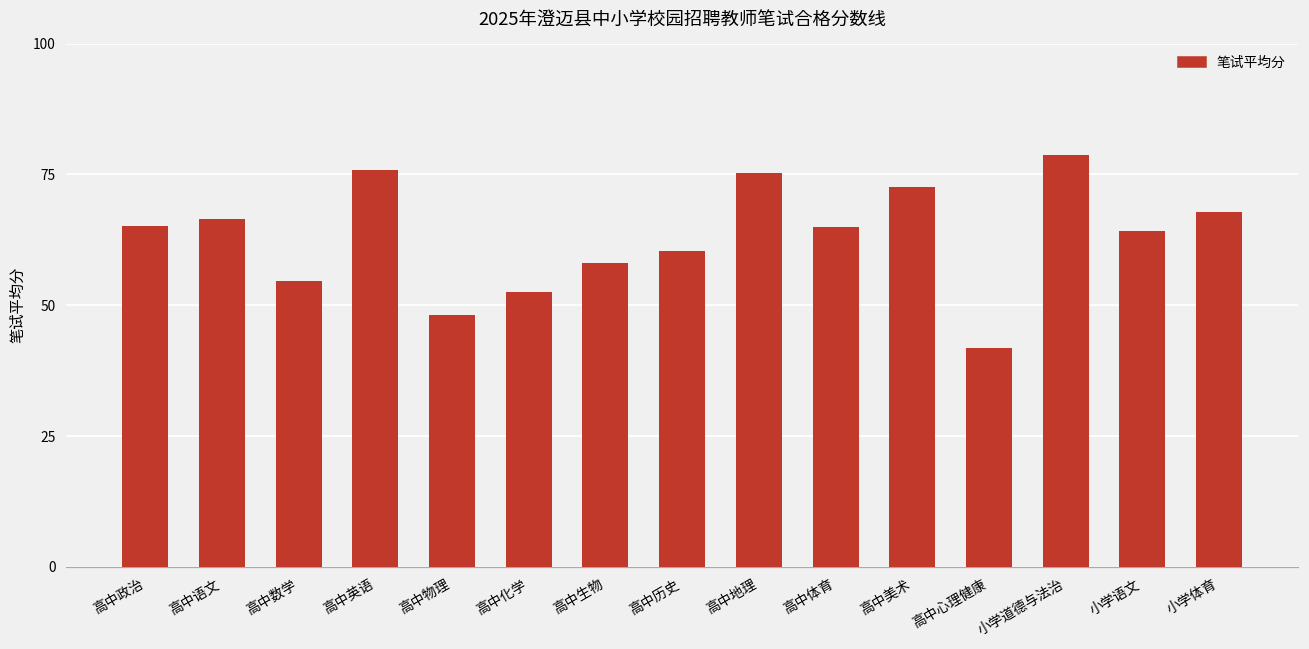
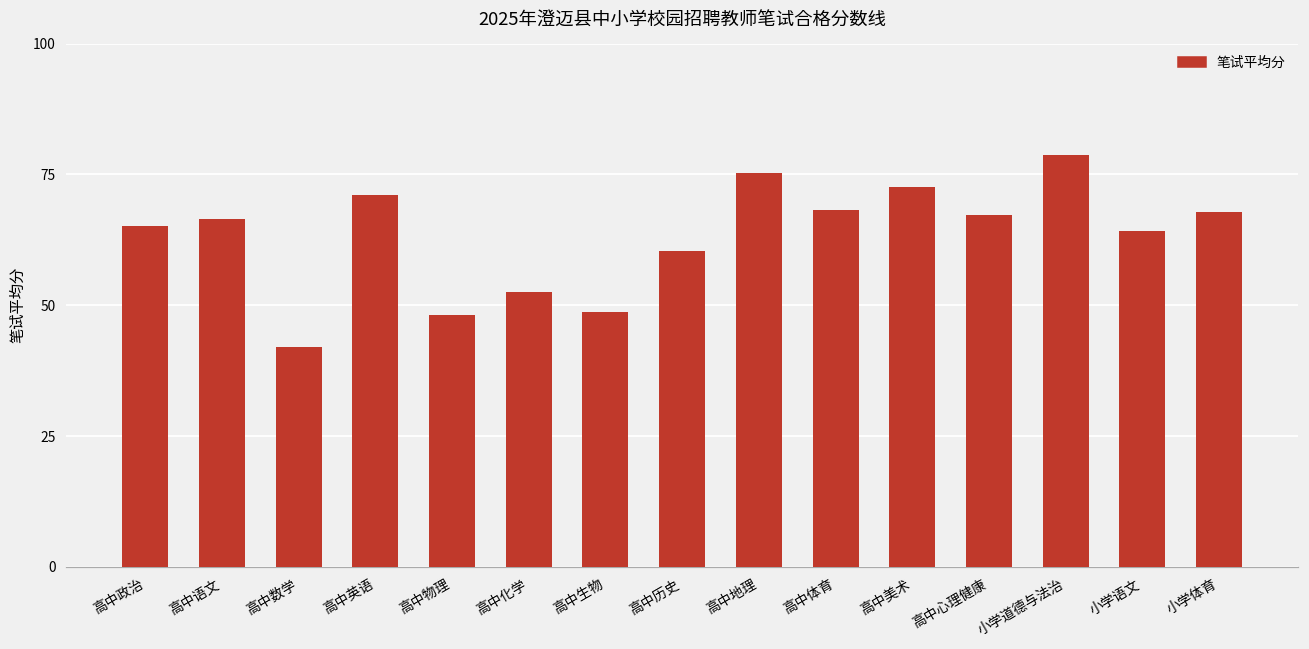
  {
    "高中政治": 65,
    "高中语文": 66,
-   "高中数学": 55,
-   "高中英语": 76,
+   "高中数学": 42,
+   "高中英语": 71,
    "高中物理": 48,
    "高中化学": 53,
-   "高中生物": 58,
+   "高中生物": 49,
    "高中历史": 60,
    "高中地理": 75,
-   "高中体育": 65,
+   "高中体育": 68,
    "高中美术": 73,
-   "高中心理健康": 42,
+   "高中心理健康": 67,
    "小学道德与法治": 79,
    "小学语文": 64,
    "小学体育": 68
  }
